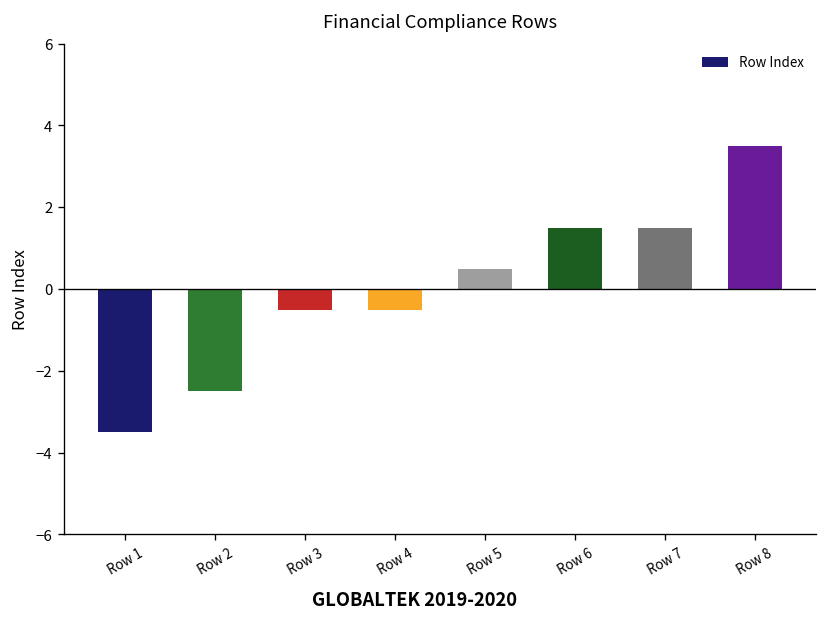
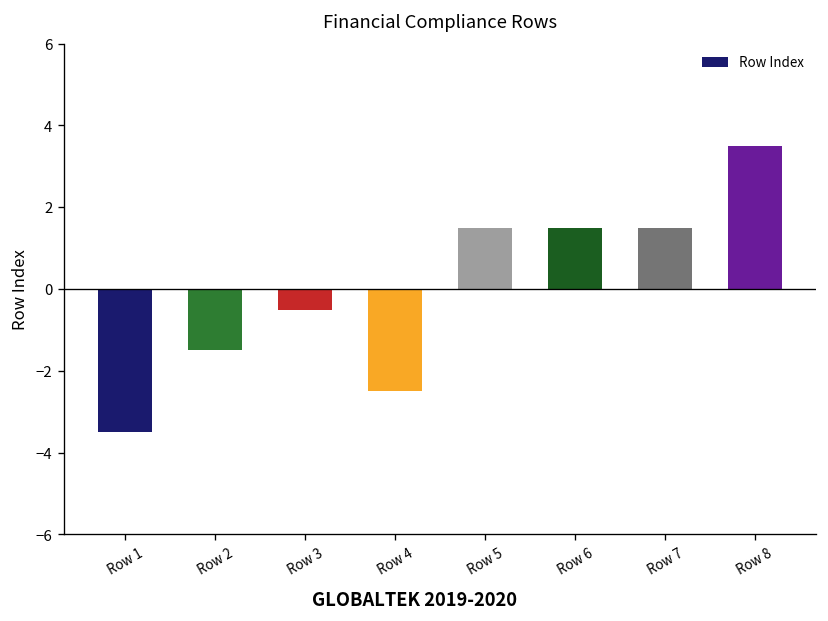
  {
    "Row 1": -3.5,
-   "Row 2": -2.5,
+   "Row 2": -1.5,
    "Row 3": -0.5,
-   "Row 4": -0.5,
-   "Row 5": 0.5,
+   "Row 4": -2.5,
+   "Row 5": 1.5,
    "Row 6": 1.5,
    "Row 7": 1.5,
    "Row 8": 3.5
  }
